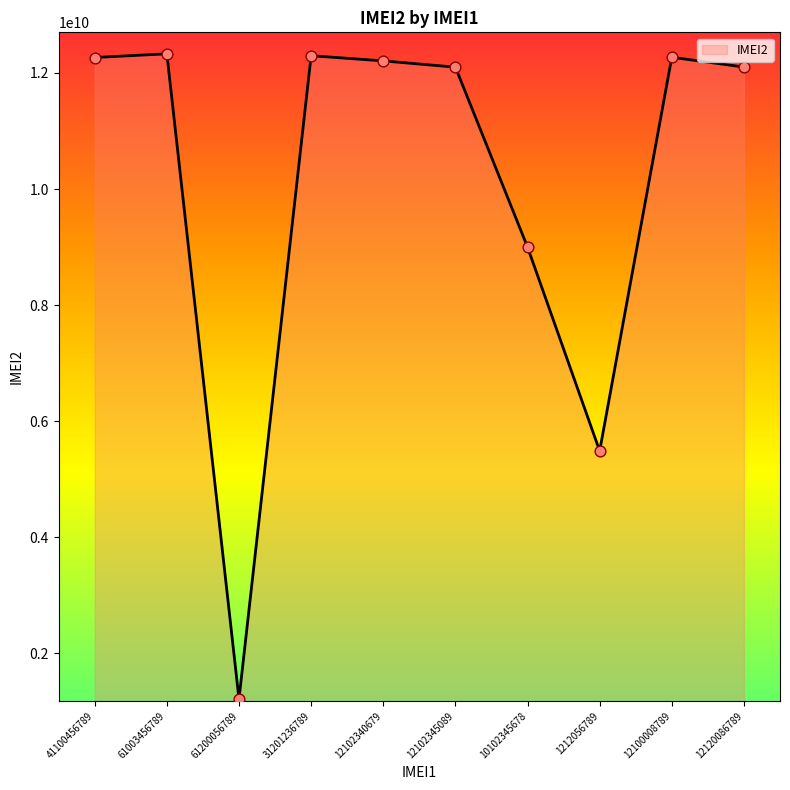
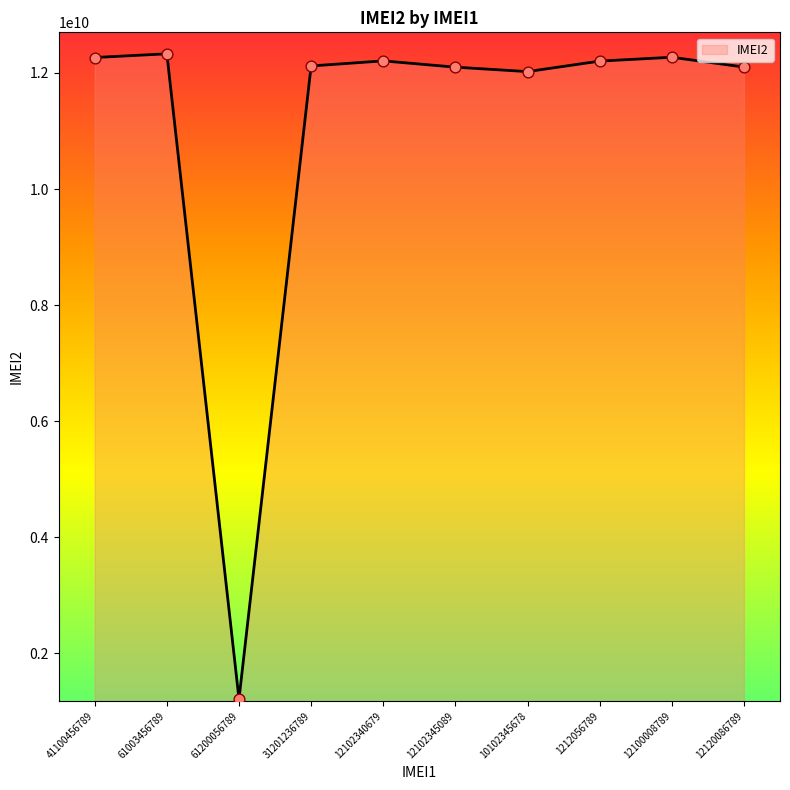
  {
    "41100456789": 12300000000,
    "61003456789": 12300000000,
    "61200056789": 1200000000,
-   "31201236789": 12300000000,
+   "31201236789": 12100000000,
    "12102340679": 12200000000,
    "12102345089": 12100000000,
-   "10102345678": 9000000000,
-   "1212056789": 5500000000,
+   "10102345678": 12000000000,
+   "1212056789": 12200000000,
    "12100008789": 12300000000,
    "12120086789": 12100000000
  }
